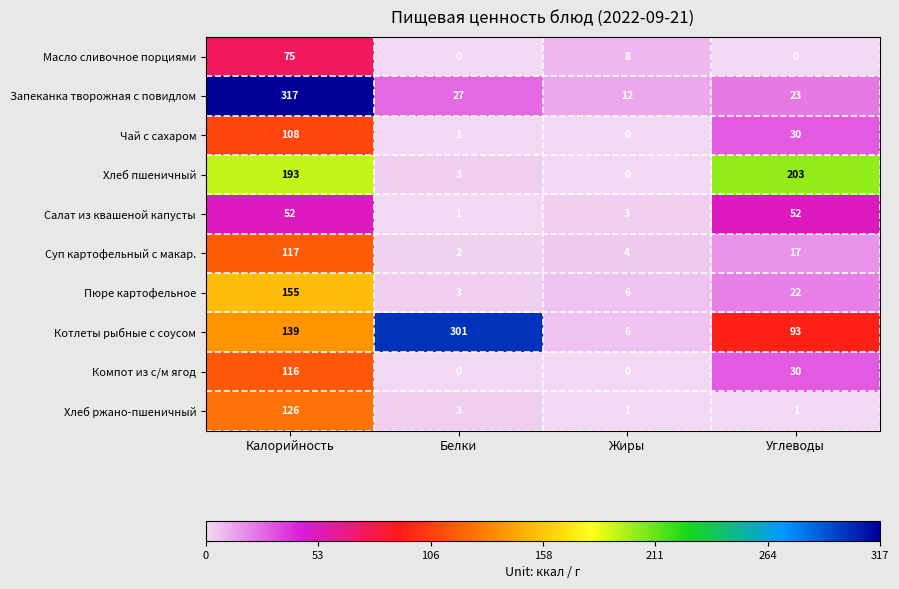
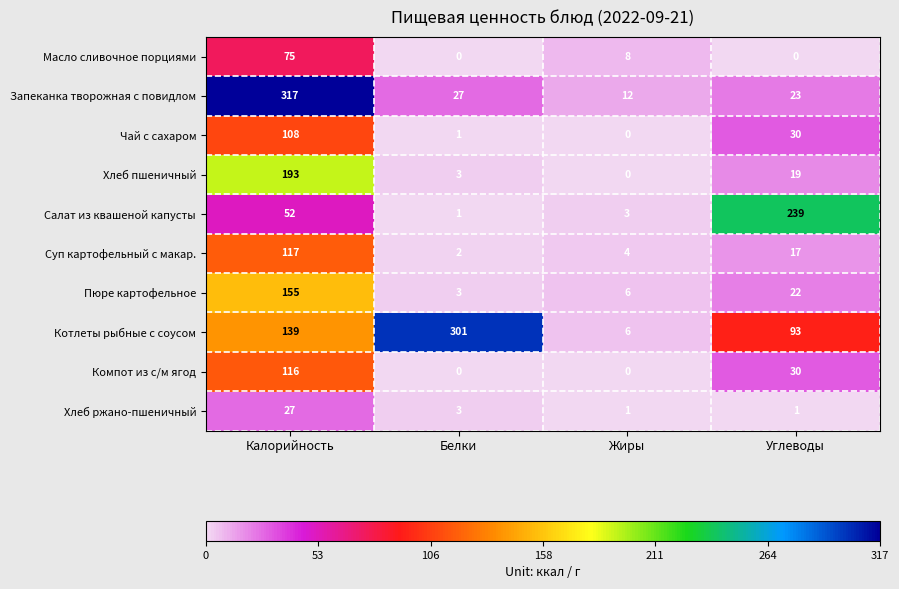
  {
    "Масло сливочное порциями": {
      "Калорийность": 75,
      "Жиры": 8
    },
    "Запеканка творожная с повидлом": {
      "Калорийность": 317,
      "Белки": 27,
      "Жиры": 12,
      "Углеводы": 23
    },
    "Чай с сахаром": {
      "Калорийность": 108,
      "Углеводы": 30
    },
    "Хлеб пшеничный": {
      "Калорийность": 193,
      "Белки": 3,
-     "Углеводы": 203
+     "Углеводы": 19
    },
    "Салат из квашеной капусты": {
      "Калорийность": 52,
      "Жиры": 3,
-     "Углеводы": 52
+     "Углеводы": 239
    },
    "Суп картофельный с макар.": {
      "Калорийность": 117,
      "Жиры": 4,
      "Углеводы": 17
    },
    "Пюре картофельное": {
      "Калорийность": 155,
      "Белки": 3,
      "Жиры": 6,
      "Углеводы": 22
    },
    "Котлеты рыбные с соусом": {
      "Калорийность": 139,
      "Белки": 301,
      "Жиры": 6,
      "Углеводы": 93
    },
    "Компот из с/м ягод": {
      "Калорийность": 116,
      "Углеводы": 30
    },
    "Хлеб ржано-пшеничный": {
-     "Калорийность": 126,
+     "Калорийность": 27,
      "Белки": 3
    }
  }
